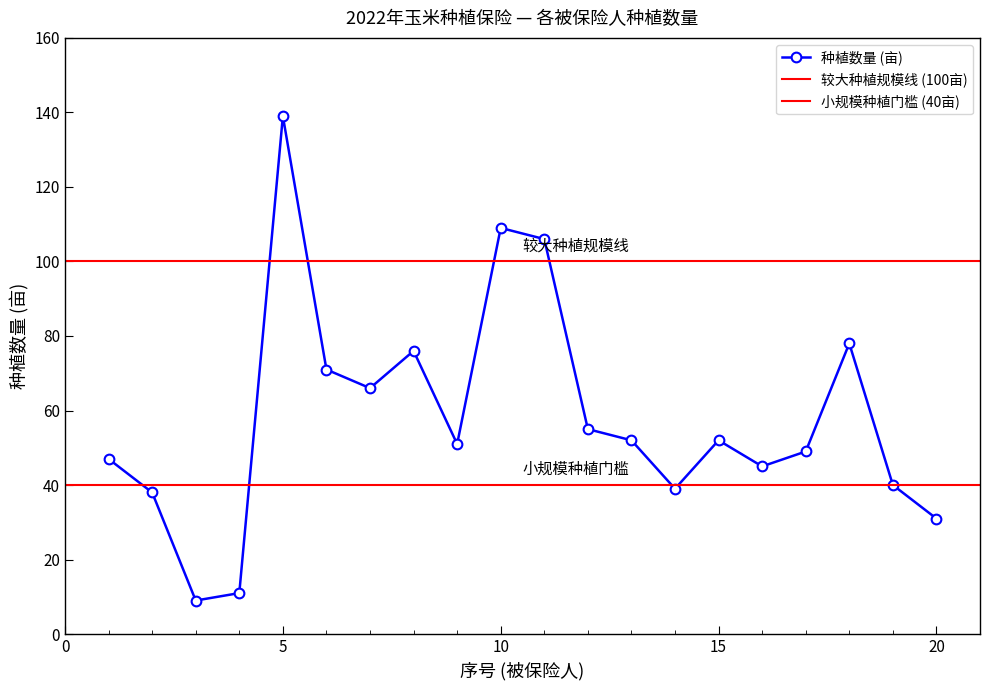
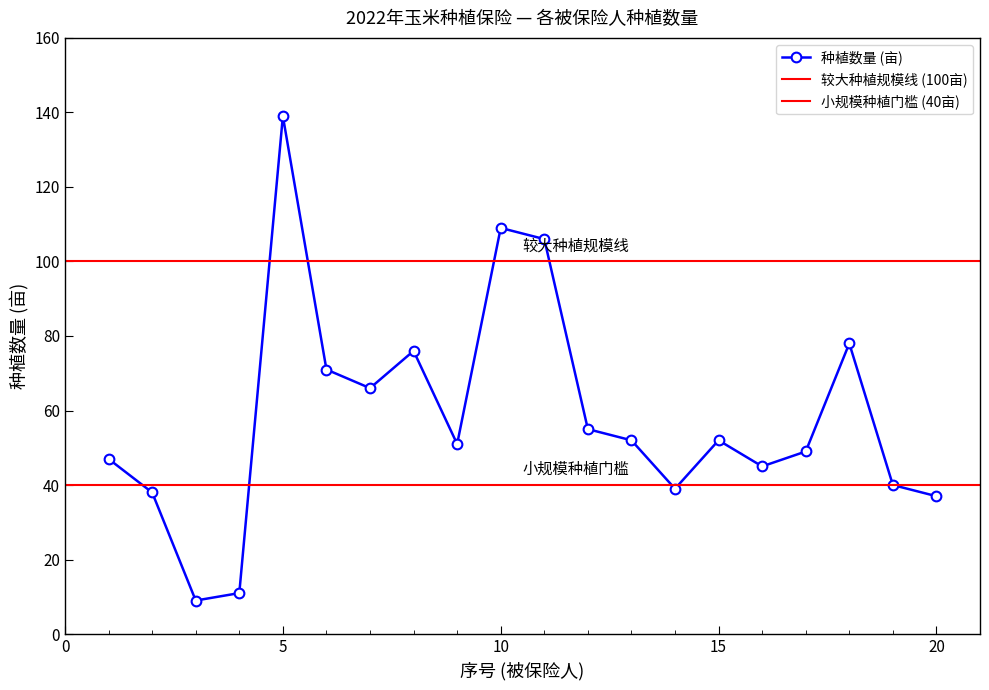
  {
    "5": 139,
    "10": 109,
    "15": 52,
-   "20": 31
+   "20": 37
  }
